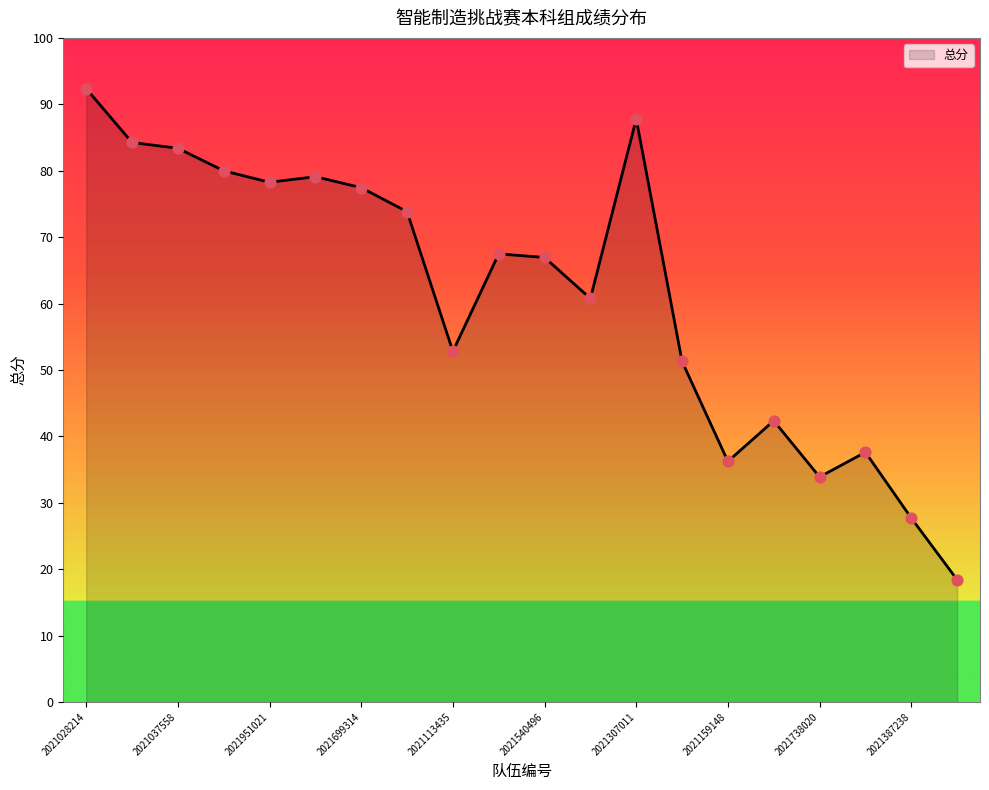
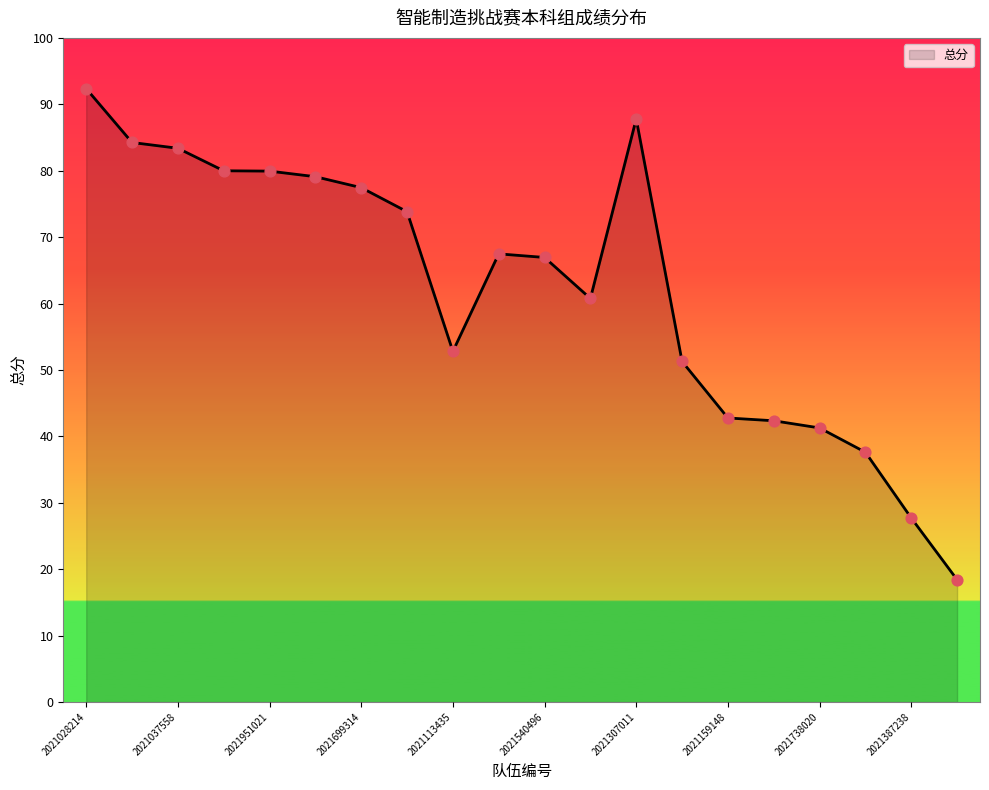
  {
    "2021028214": 92,
    "2021037558": 83,
-   "2021951021": 78,
+   "2021951021": 80,
    "2021699314": 77,
    "2021113435": 53,
    "2021540496": 67,
    "2021307011": 88,
-   "2021159148": 36,
-   "2021738020": 34,
+   "2021159148": 43,
+   "2021738020": 41,
    "2021387238": 28
  }
